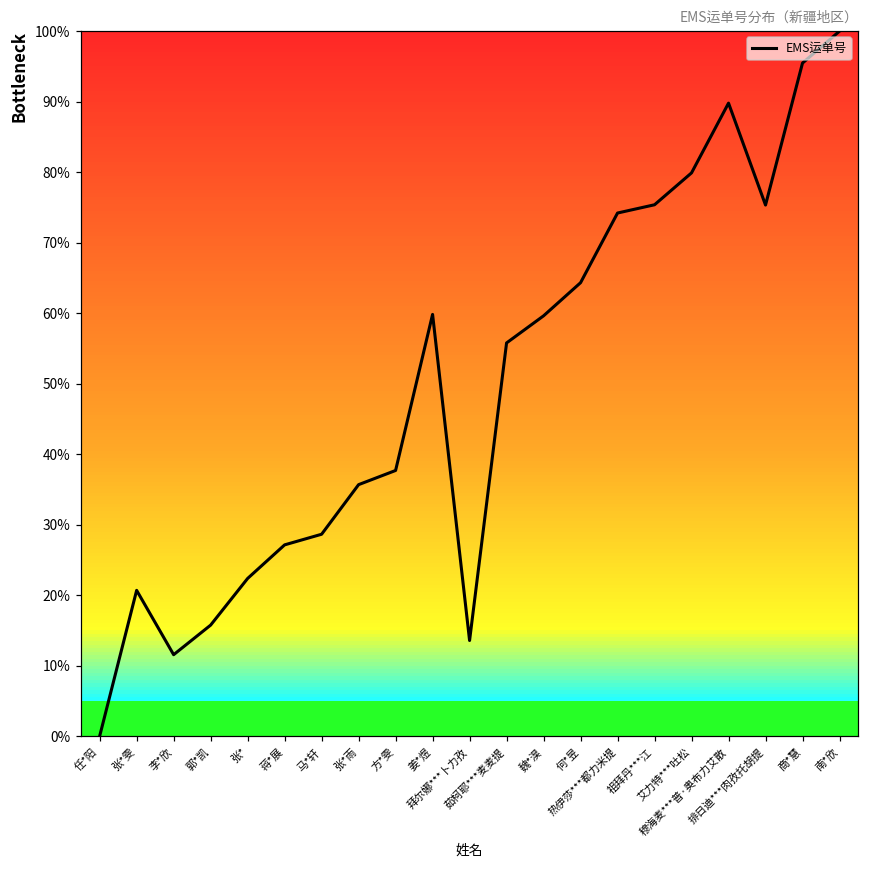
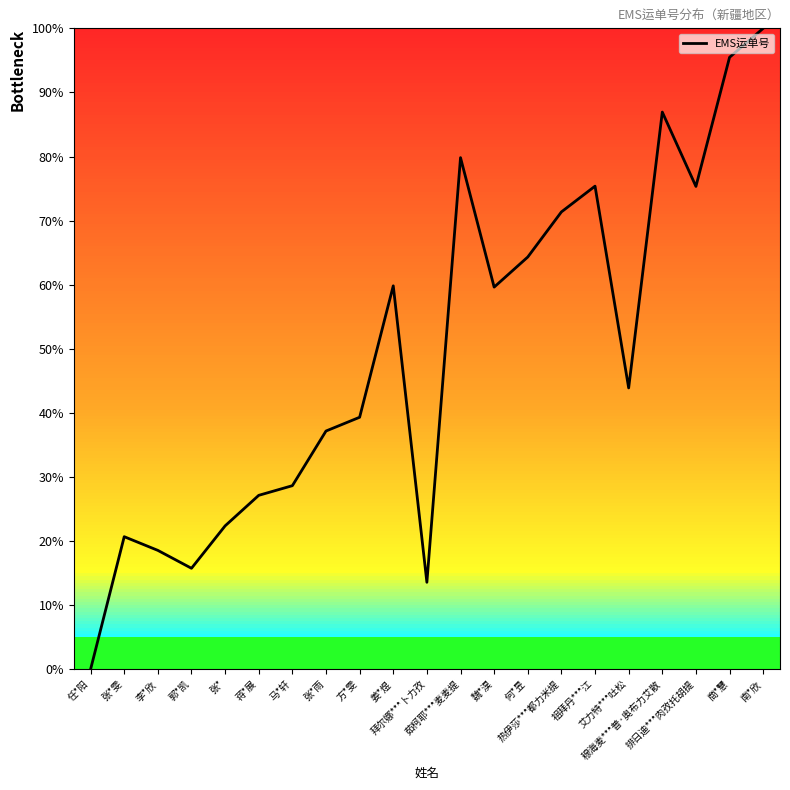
  {
    "任*阳": "0%",
    "张*雯": "21%",
-   "李*欣": "12%",
+   "李*欣": "19%",
    "郭*凯": "16%",
    "张*": "22%",
    "蒋*展": "27%",
    "马*轩": "29%",
-   "张*雨": "36%",
-   "方*雯": "38%",
+   "张*雨": "37%",
+   "方*雯": "39%",
    "姜*煜": "60%",
    "拜尔娜***卜力孜": "14%",
-   "茹柯耶***麦麦提": "56%",
+   "茹柯耶***麦麦提": "80%",
    "魏*淏": "60%",
    "何*昱": "64%",
-   "热伊莎***都力米提": "74%",
+   "热伊莎***都力米提": "71%",
    "祖拜丹***江": "75%",
-   "艾力特***吐松": "80%",
-   "穆海麦***普·奥布力艾散": "90%",
+   "艾力特***吐松": "44%",
+   "穆海麦***普·奥布力艾散": "87%",
    "排日迪***肉孜托胡提": "75%",
    "商*慧": "95%",
    "南*欣": "100%"
  }
